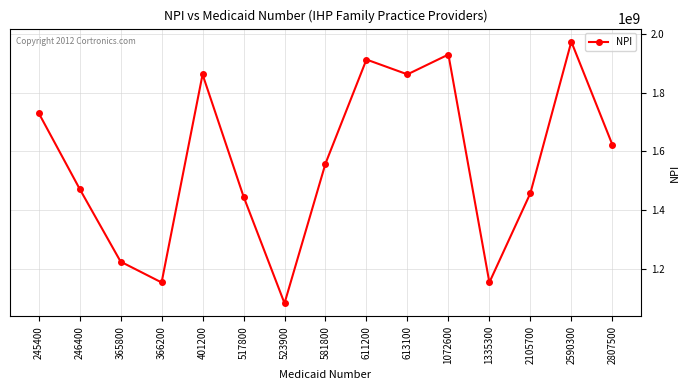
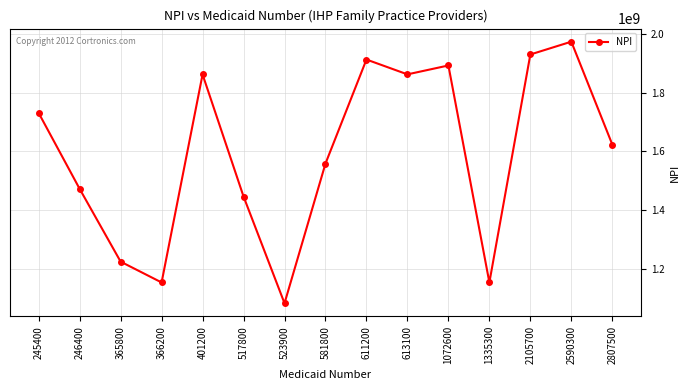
  {
    "245400": 1730000000,
    "246400": 1470000000,
    "365800": 1230000000,
    "366200": 1150000000,
    "401200": 1860000000,
    "517800": 1450000000,
    "523900": 1080000000,
    "581800": 1560000000,
    "611200": 1910000000,
    "613100": 1860000000,
-   "1072600": 1930000000,
+   "1072600": 1890000000,
    "1335300": 1150000000,
-   "2105700": 1460000000,
+   "2105700": 1930000000,
    "2590300": 1970000000,
    "2807500": 1620000000
  }
